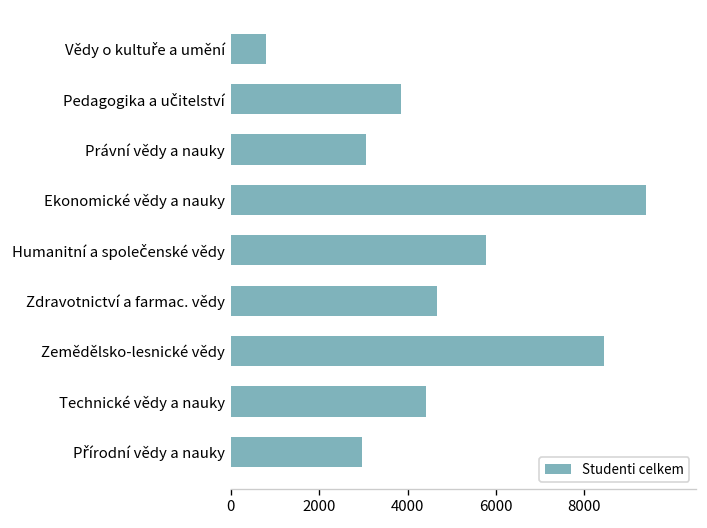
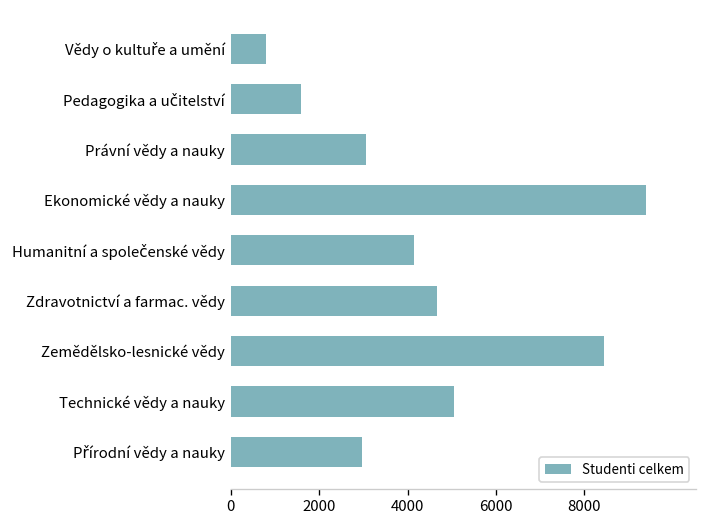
  {
    "Vědy o kultuře a umění": 800,
-   "Pedagogika a učitelství": 3800,
+   "Pedagogika a učitelství": 1600,
    "Právní vědy a nauky": 3000,
    "Ekonomické vědy a nauky": 9400,
-   "Humanitní a společenské vědy": 5800,
+   "Humanitní a společenské vědy": 4100,
    "Zdravotnictví a farmac. vědy": 4700,
    "Zemědělsko-lesnické vědy": 8500,
-   "Technické vědy a nauky": 4400,
+   "Technické vědy a nauky": 5100,
    "Přírodní vědy a nauky": 3000
  }
